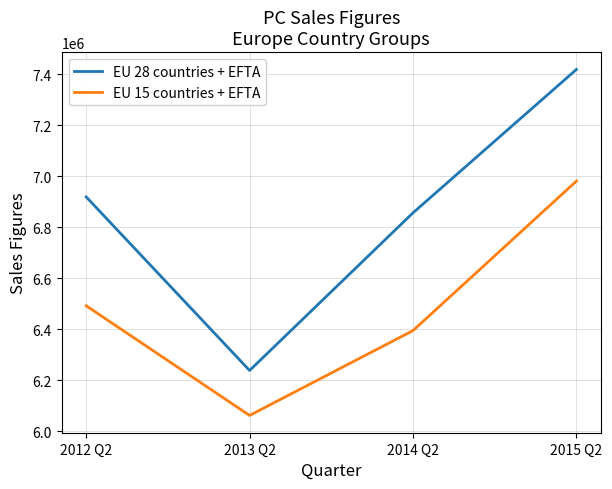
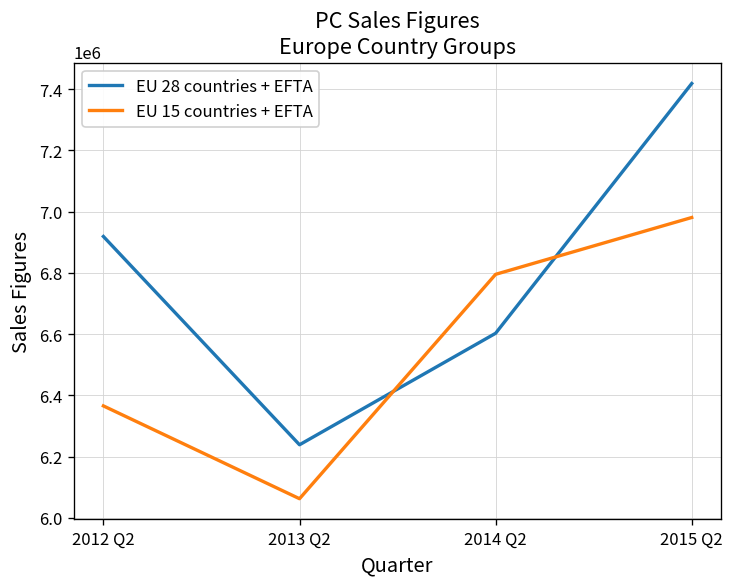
  {
    "EU 28 countries + EFTA": {
      "2012 Q2": 6920000,
      "2013 Q2": 6240000,
-     "2014 Q2": 6860000,
+     "2014 Q2": 6600000,
      "2015 Q2": 7420000
    },
    "EU 15 countries + EFTA": {
-     "2012 Q2": 6490000,
+     "2012 Q2": 6370000,
      "2013 Q2": 6060000,
-     "2014 Q2": 6400000,
+     "2014 Q2": 6800000,
      "2015 Q2": 6980000
    }
  }
